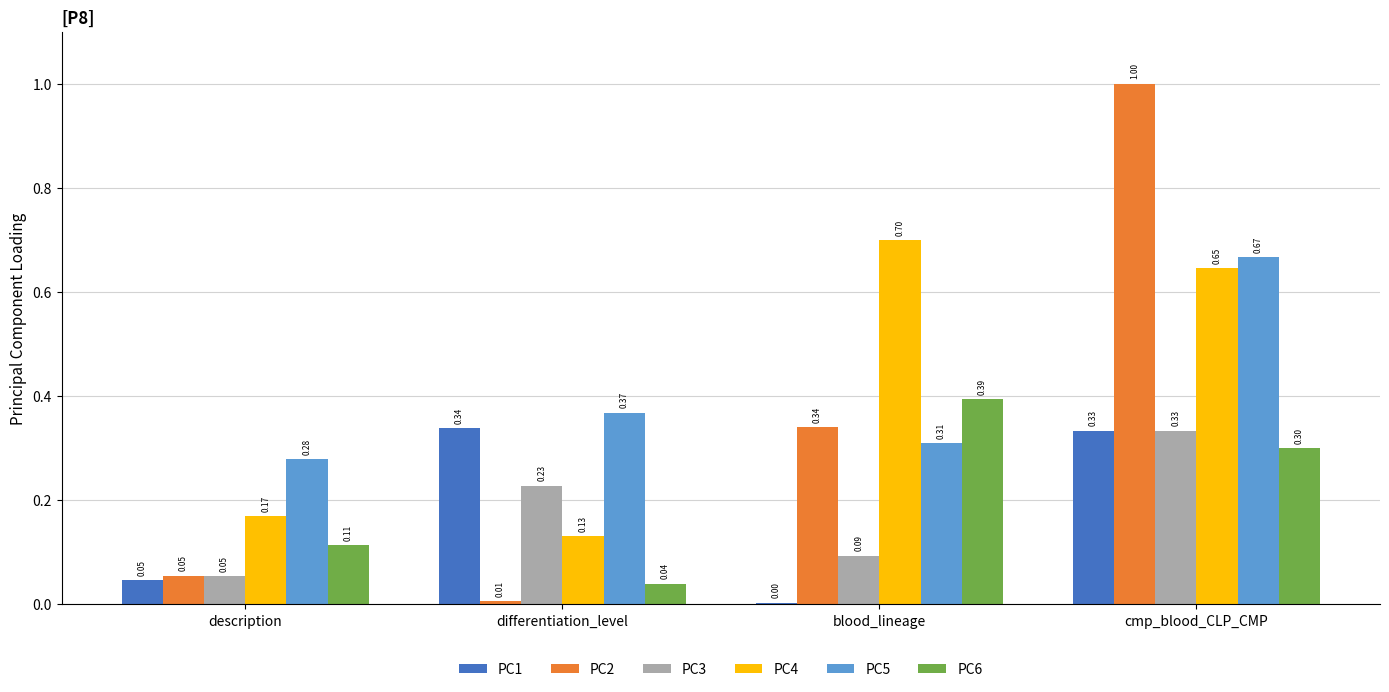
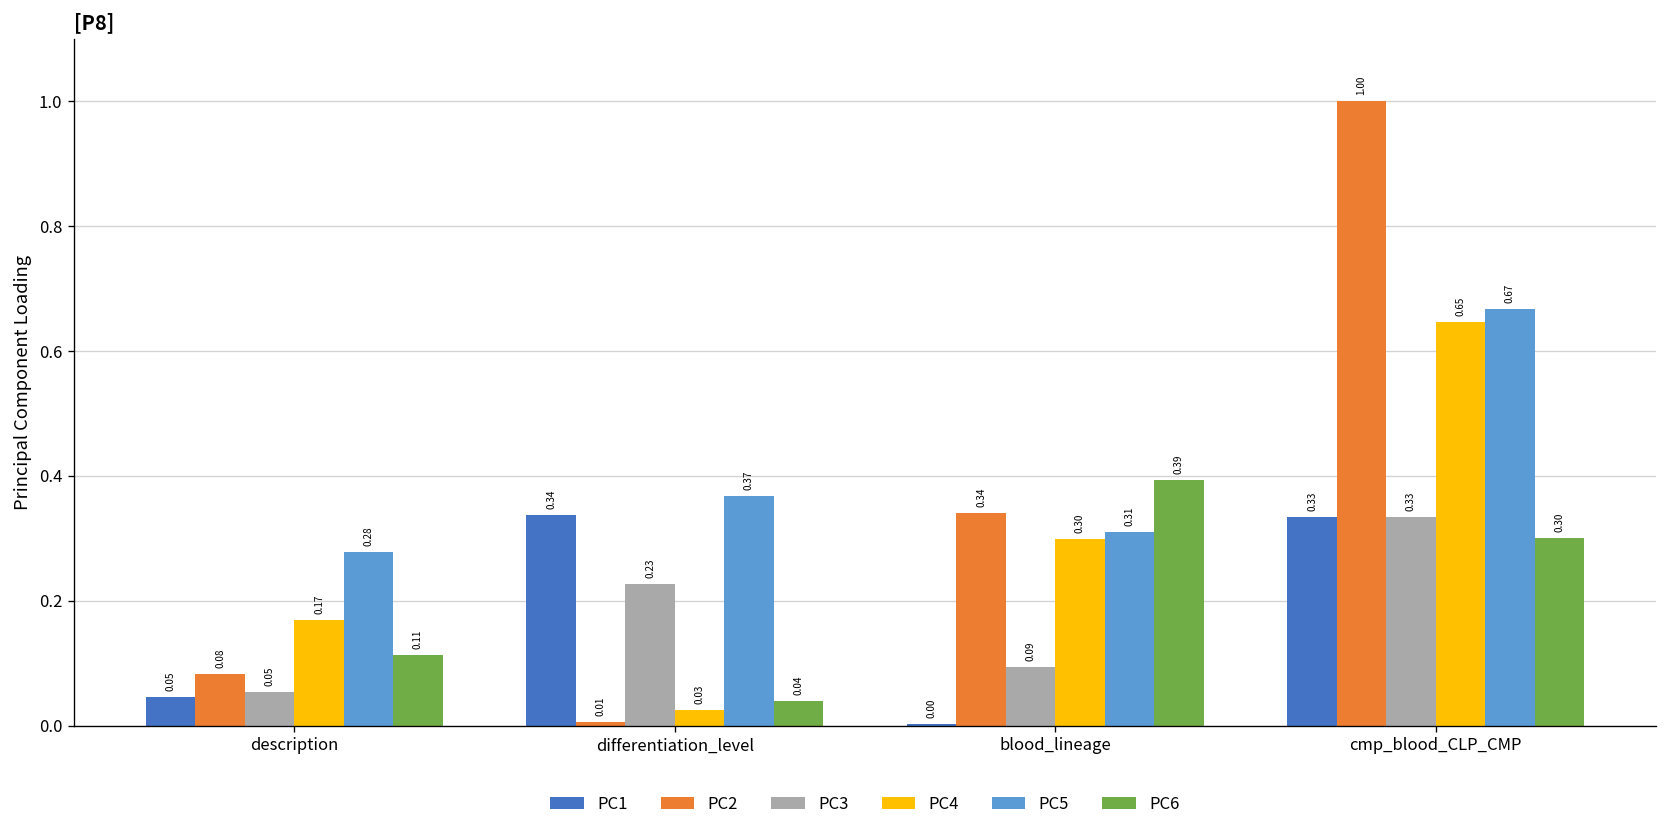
  {
    "PC2": {
-     "description": 0.05,
+     "description": 0.08,
      "differentiation_level": 0.01,
      "blood_lineage": 0.34,
      "cmp_blood_CLP_CMP": 1.00
    },
    "PC3": {
      "description": 0.05,
      "differentiation_level": 0.23,
      "blood_lineage": 0.09,
      "cmp_blood_CLP_CMP": 0.33
    },
    "PC4": {
      "description": 0.17,
-     "differentiation_level": 0.13,
-     "blood_lineage": 0.70,
+     "differentiation_level": 0.03,
+     "blood_lineage": 0.30,
      "cmp_blood_CLP_CMP": 0.65
    },
    "PC6": {
      "description": 0.11,
      "differentiation_level": 0.04,
      "blood_lineage": 0.39,
      "cmp_blood_CLP_CMP": 0.30
    }
  }
